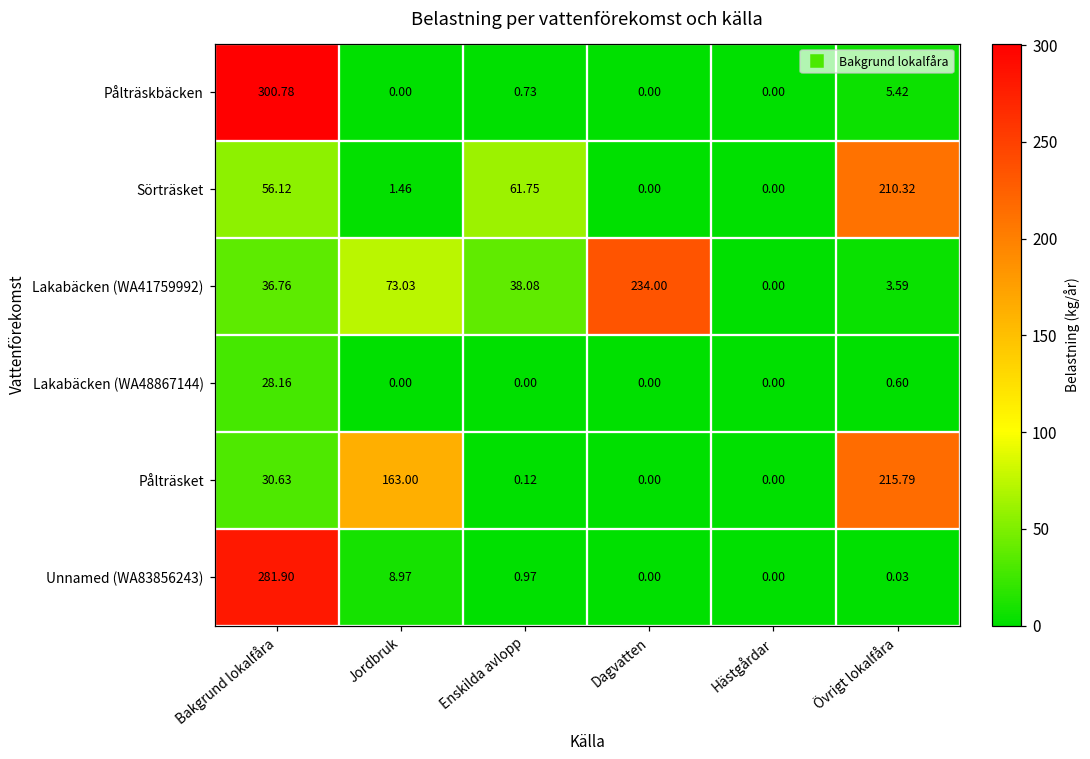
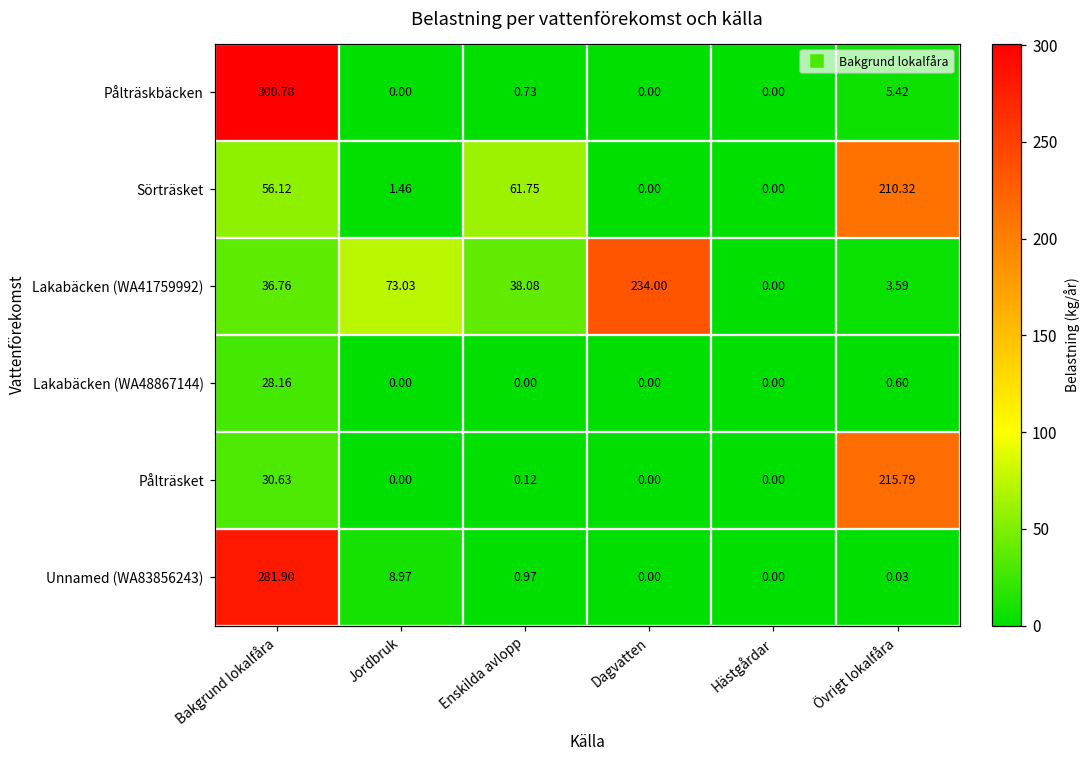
  {
    "Pålträskbäcken": {
      "Bakgrund lokalfåra": 300.78,
      "Jordbruk": 0.00,
      "Enskilda avlopp": 0.73,
      "Dagvatten": 0.00,
      "Hästgårdar": 0.00,
      "Övrigt lokalfåra": 5.42
    },
    "Sörträsket": {
      "Bakgrund lokalfåra": 56.12,
      "Jordbruk": 1.46,
      "Enskilda avlopp": 61.75,
      "Dagvatten": 0.00,
      "Hästgårdar": 0.00,
      "Övrigt lokalfåra": 210.32
    },
    "Lakabäcken (WA41759992)": {
      "Bakgrund lokalfåra": 36.76,
      "Jordbruk": 73.03,
      "Enskilda avlopp": 38.08,
      "Dagvatten": 234.00,
      "Hästgårdar": 0.00,
      "Övrigt lokalfåra": 3.59
    },
    "Lakabäcken (WA48867144)": {
      "Bakgrund lokalfåra": 28.16,
      "Jordbruk": 0.00,
      "Enskilda avlopp": 0.00,
      "Dagvatten": 0.00,
      "Hästgårdar": 0.00,
      "Övrigt lokalfåra": 0.60
    },
    "Pålträsket": {
      "Bakgrund lokalfåra": 30.63,
-     "Jordbruk": 163.00,
+     "Jordbruk": 0.00,
      "Enskilda avlopp": 0.12,
      "Dagvatten": 0.00,
      "Hästgårdar": 0.00,
      "Övrigt lokalfåra": 215.79
    },
    "Unnamed (WA83856243)": {
      "Bakgrund lokalfåra": 281.90,
      "Jordbruk": 8.97,
      "Enskilda avlopp": 0.97,
      "Dagvatten": 0.00,
      "Hästgårdar": 0.00,
      "Övrigt lokalfåra": 0.03
    }
  }
